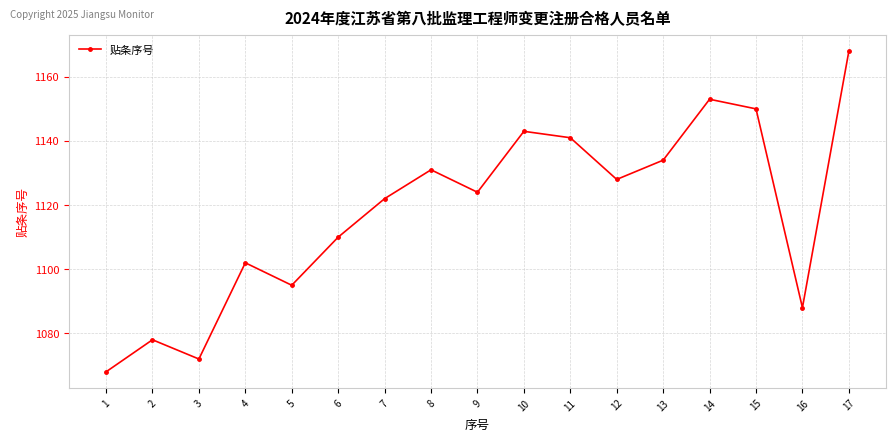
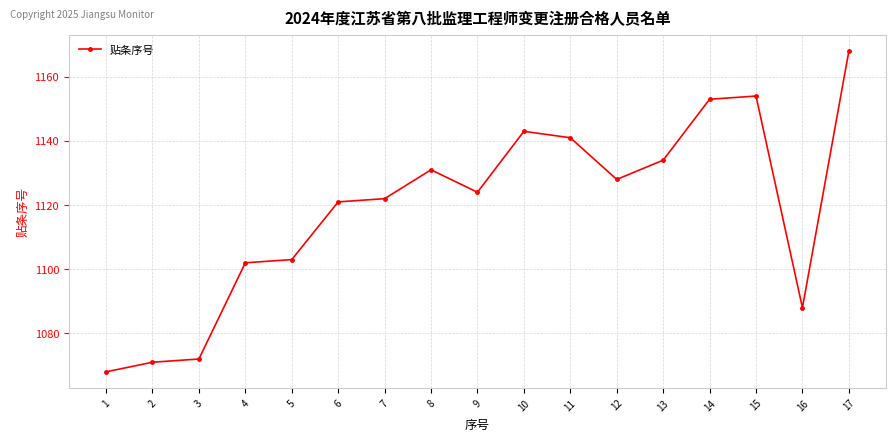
  {
    "1": 1068,
-   "2": 1078,
+   "2": 1071,
    "3": 1072,
    "4": 1102,
-   "5": 1095,
-   "6": 1110,
+   "5": 1103,
+   "6": 1121,
    "7": 1122,
    "8": 1131,
    "9": 1124,
    "10": 1143,
    "11": 1141,
    "12": 1128,
    "13": 1134,
    "14": 1153,
-   "15": 1150,
+   "15": 1154,
    "16": 1088,
    "17": 1168
  }
